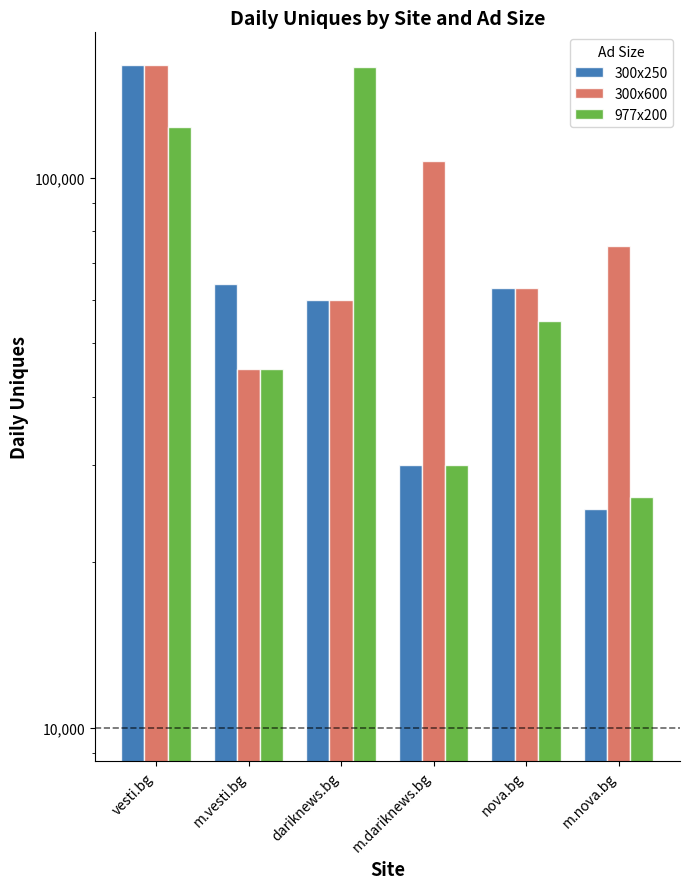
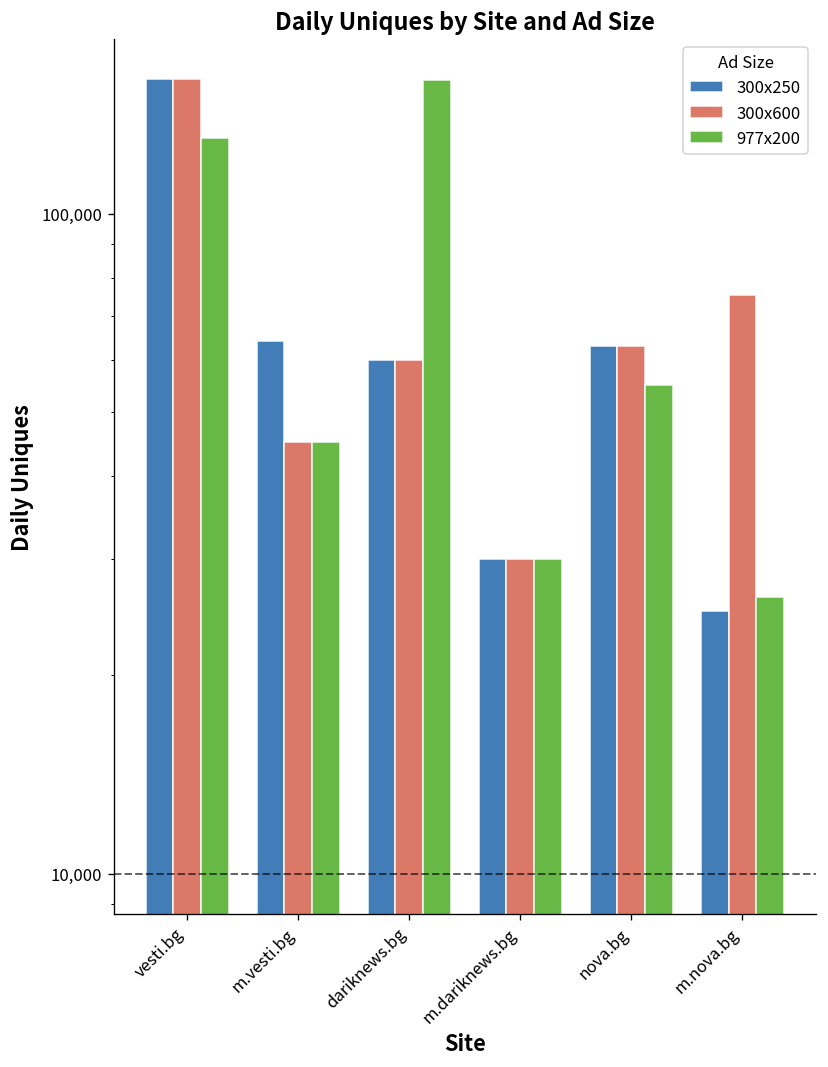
  {
    "300x250": {
      "vesti.bg": "160,000",
      "m.vesti.bg": "64,000",
      "dariknews.bg": "60,000",
      "m.dariknews.bg": "30,000",
      "nova.bg": "63,000",
      "m.nova.bg": "25,000"
    },
    "300x600": {
      "vesti.bg": "160,000",
      "m.vesti.bg": "45,000",
      "dariknews.bg": "60,000",
-     "m.dariknews.bg": "107,000",
+     "m.dariknews.bg": "30,000",
      "nova.bg": "63,000",
      "m.nova.bg": "75,000"
    },
    "977x200": {
-     "vesti.bg": "123,000",
+     "vesti.bg": "130,000",
      "m.vesti.bg": "45,000",
      "dariknews.bg": "159,000",
      "m.dariknews.bg": "30,000",
      "nova.bg": "55,000",
      "m.nova.bg": "26,000"
    }
  }
